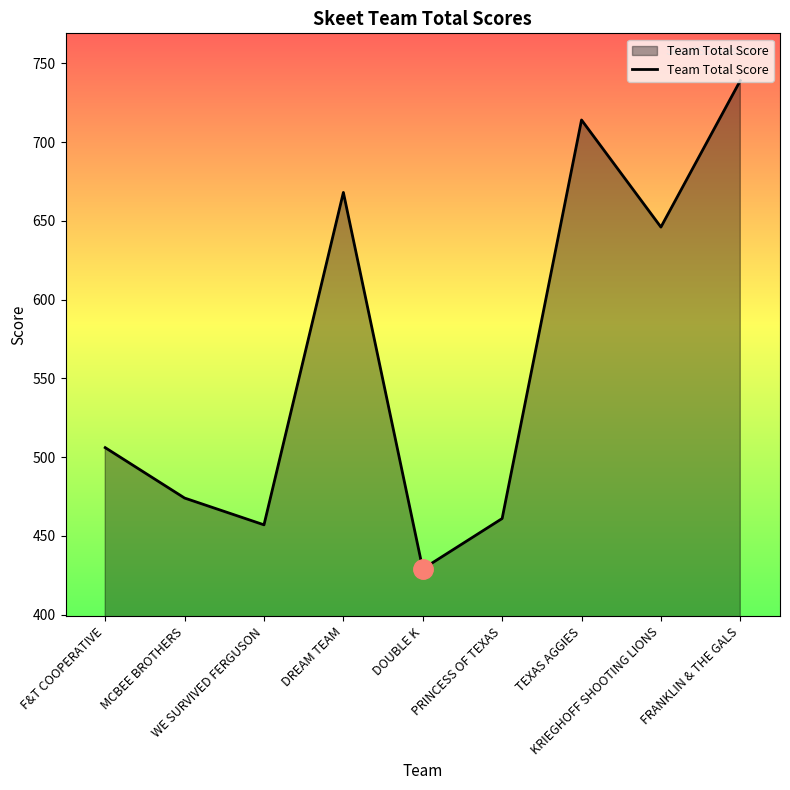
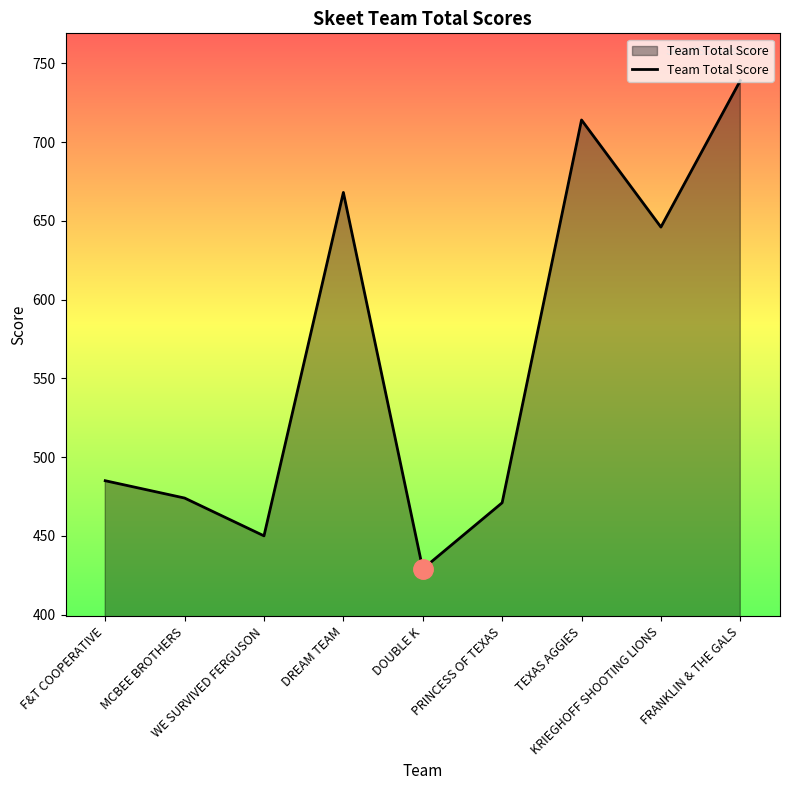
  {
    "Team Total Score": {
-     "F&T COOPERATIVE": 506,
+     "F&T COOPERATIVE": 485,
      "MCBEE BROTHERS": 474,
-     "WE SURVIVED FERGUSON": 457,
+     "WE SURVIVED FERGUSON": 450,
      "DREAM TEAM": 668,
-     "PRINCESS OF TEXAS": 461,
+     "PRINCESS OF TEXAS": 471,
      "TEXAS AGGIES": 714,
      "KRIEGHOFF SHOOTING LIONS": 646
    }
  }
